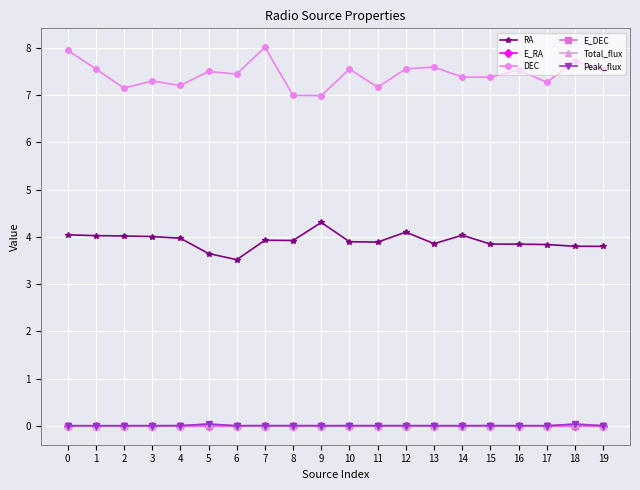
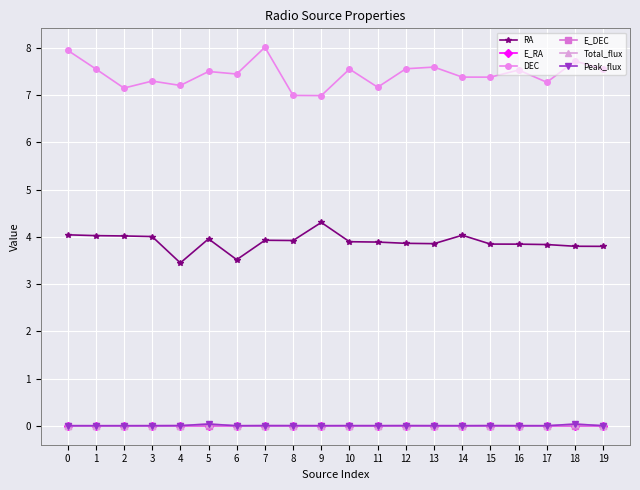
  {
    "RA": {
      "0": 4.0,
      "1": 4.0,
      "2": 4.0,
      "3": 4.0,
-     "4": 4.0,
-     "5": 3.6,
+     "4": 3.4,
+     "5": 4.0,
      "6": 3.5,
      "7": 3.9,
      "8": 3.9,
      "9": 4.3,
      "10": 3.9,
      "11": 3.9,
-     "12": 4.1,
+     "12": 3.9,
      "13": 3.9,
      "14": 4.0,
      "15": 3.8,
      "16": 3.8,
      "17": 3.8,
      "18": 3.8,
      "19": 3.8
    }
  }
